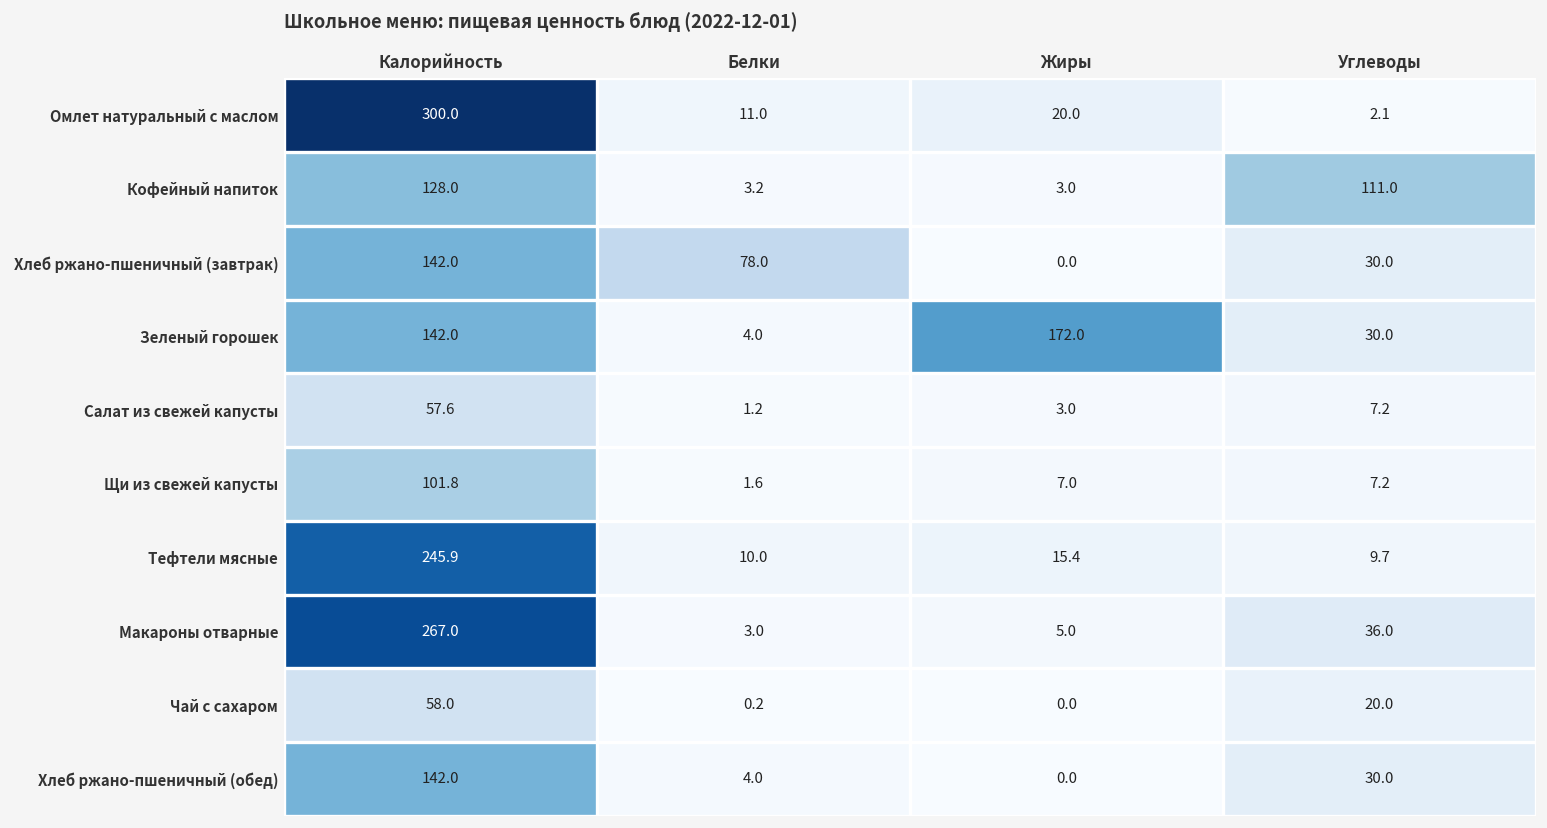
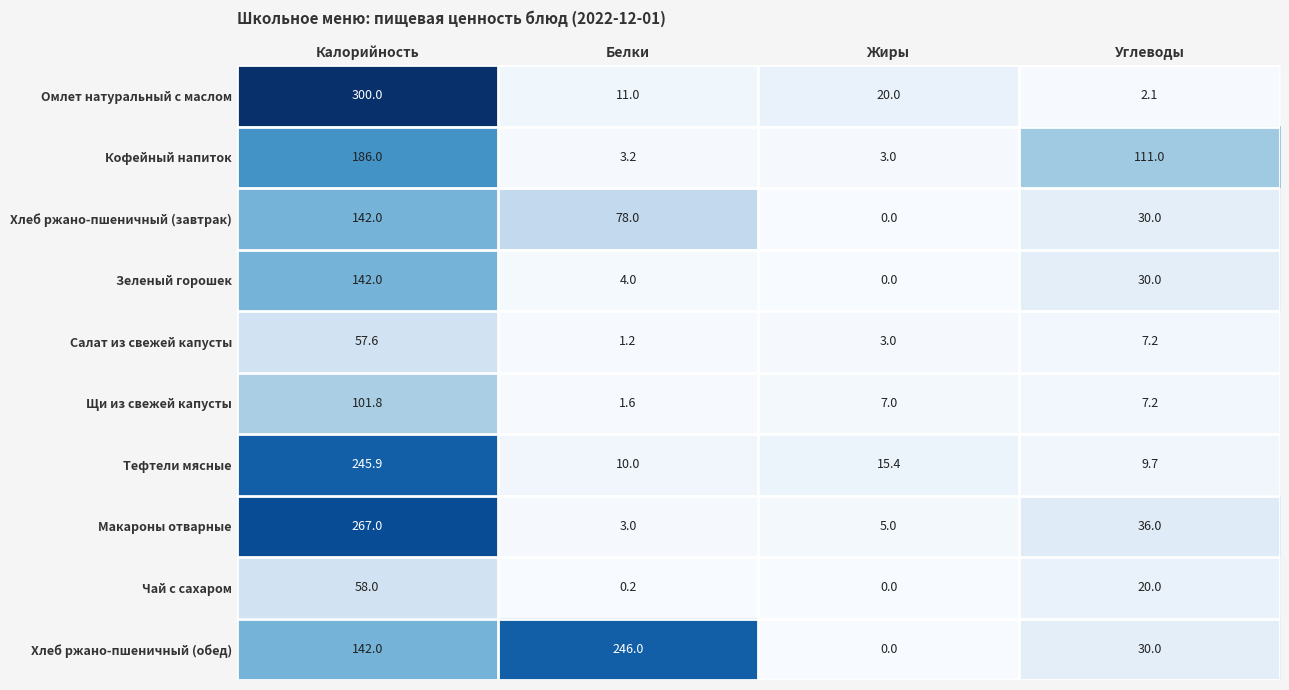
  {
    "Омлет натуральный с маслом": {
      "Калорийность": 300.0,
      "Белки": 11.0,
      "Жиры": 20.0,
      "Углеводы": 2.1
    },
    "Кофейный напиток": {
-     "Калорийность": 128.0,
+     "Калорийность": 186.0,
      "Белки": 3.2,
      "Жиры": 3.0,
      "Углеводы": 111.0
    },
    "Хлеб ржано-пшеничный (завтрак)": {
      "Калорийность": 142.0,
      "Белки": 78.0,
      "Жиры": 0.0,
      "Углеводы": 30.0
    },
    "Зеленый горошек": {
      "Калорийность": 142.0,
      "Белки": 4.0,
-     "Жиры": 172.0,
+     "Жиры": 0.0,
      "Углеводы": 30.0
    },
    "Салат из свежей капусты": {
      "Калорийность": 57.6,
      "Белки": 1.2,
      "Жиры": 3.0,
      "Углеводы": 7.2
    },
    "Щи из свежей капусты": {
      "Калорийность": 101.8,
      "Белки": 1.6,
      "Жиры": 7.0,
      "Углеводы": 7.2
    },
    "Тефтели мясные": {
      "Калорийность": 245.9,
      "Белки": 10.0,
      "Жиры": 15.4,
      "Углеводы": 9.7
    },
    "Макароны отварные": {
      "Калорийность": 267.0,
      "Белки": 3.0,
      "Жиры": 5.0,
      "Углеводы": 36.0
    },
    "Чай с сахаром": {
      "Калорийность": 58.0,
      "Белки": 0.2,
      "Жиры": 0.0,
      "Углеводы": 20.0
    },
    "Хлеб ржано-пшеничный (обед)": {
      "Калорийность": 142.0,
-     "Белки": 4.0,
+     "Белки": 246.0,
      "Жиры": 0.0,
      "Углеводы": 30.0
    }
  }
